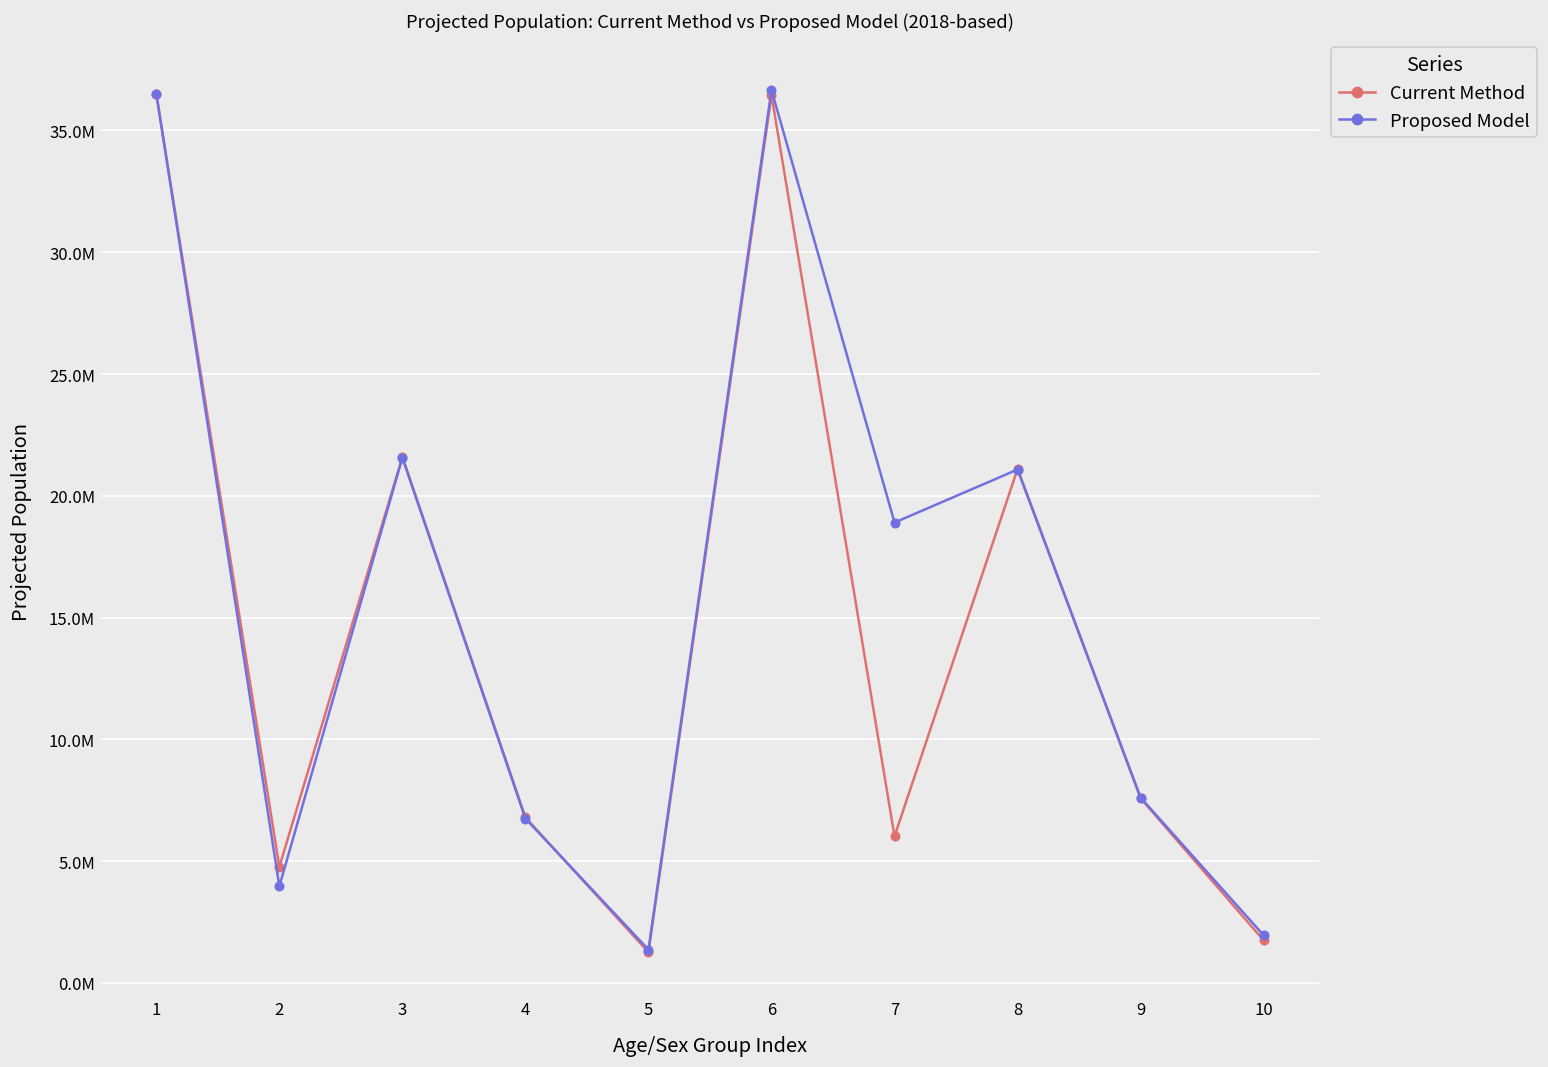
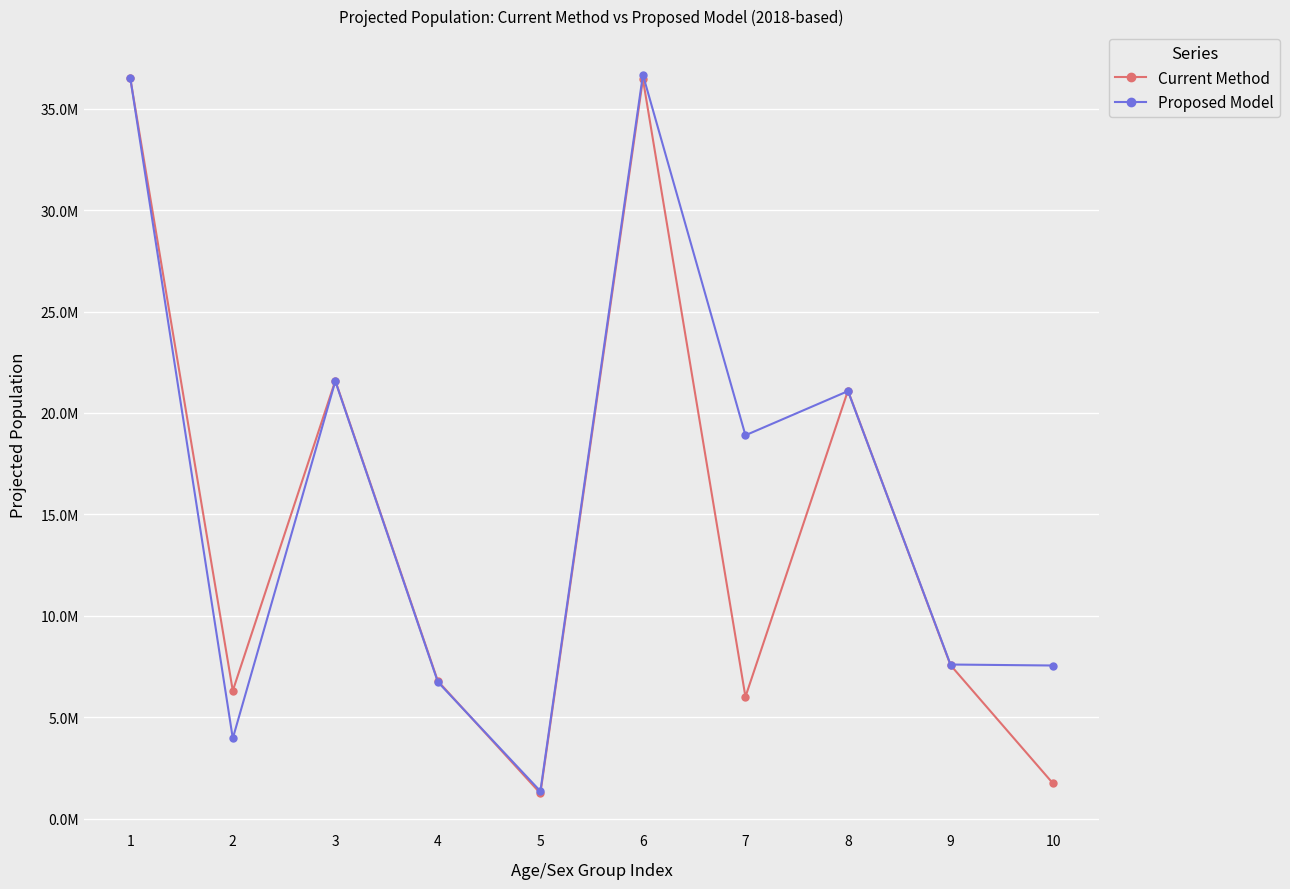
  {
    "Current Method": {
-     "2": 4800000,
+     "2": 6300000,
      "6": 36400000,
      "7": 6000000,
      "10": 1700000
    },
    "Proposed Model": {
      "2": 4000000,
      "6": 36700000,
      "7": 18900000,
-     "10": 2000000
+     "10": 7600000
    }
  }
